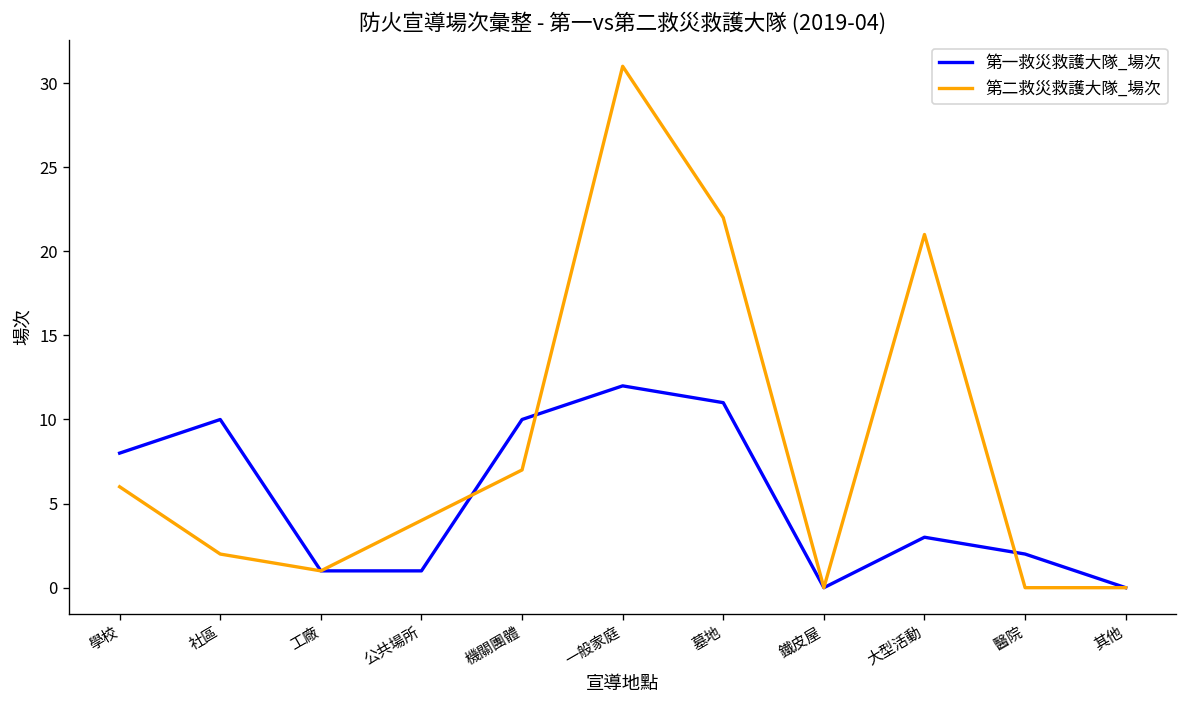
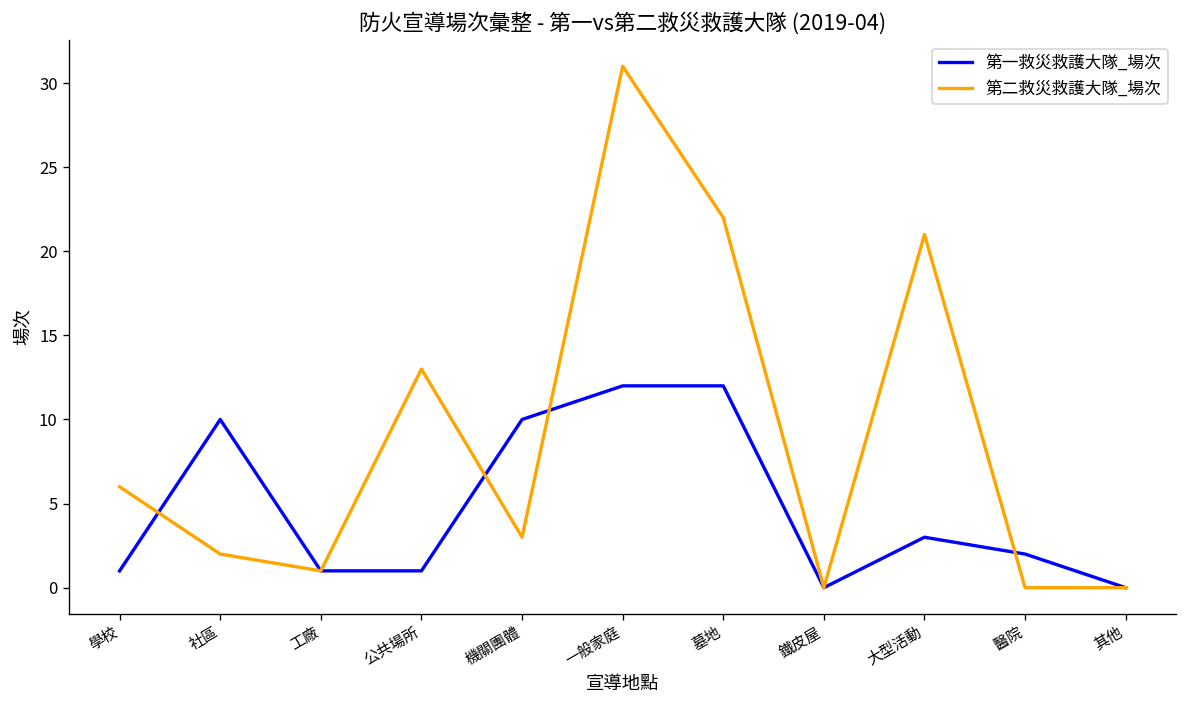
  {
    "第一救災救護大隊_場次": {
-     "學校": 8,
+     "學校": 1,
      "社區": 10,
      "公共場所": 1,
      "機關團體": 10,
      "一般家庭": 12,
-     "墓地": 11,
+     "墓地": 12,
      "大型活動": 3,
      "醫院": 2
    },
    "第二救災救護大隊_場次": {
      "學校": 6,
      "社區": 2,
-     "公共場所": 4,
-     "機關團體": 7,
+     "公共場所": 13,
+     "機關團體": 3,
      "一般家庭": 31,
      "墓地": 22,
      "大型活動": 21,
      "醫院": 0
    }
  }
